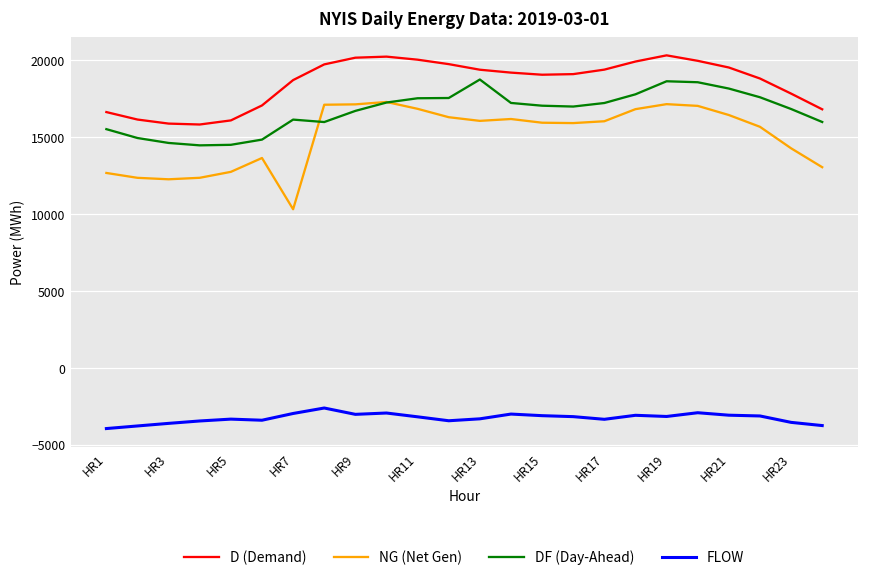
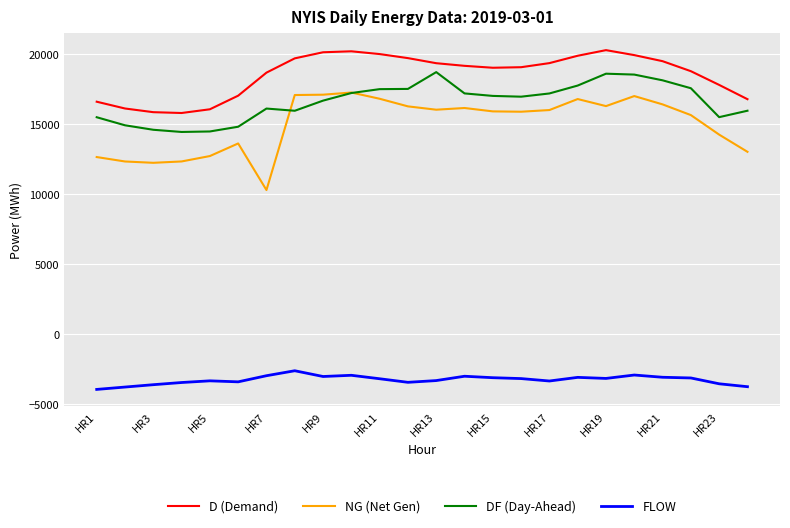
  {
    "D (Demand)": {
      "HR1": 16600,
      "HR3": 15900,
      "HR5": 16100,
      "HR7": 18700,
      "HR9": 20100,
      "HR11": 20000,
      "HR13": 19400,
      "HR15": 19000,
      "HR17": 19400,
      "HR19": 20300,
      "HR21": 19500,
      "HR23": 17800
    },
    "NG (Net Gen)": {
      "HR1": 12600,
      "HR3": 12200,
      "HR5": 12700,
      "HR7": 10300,
      "HR9": 17100,
      "HR11": 16800,
      "HR13": 16000,
      "HR15": 15900,
      "HR17": 16000,
-     "HR19": 17100,
+     "HR19": 16300,
      "HR21": 16400,
      "HR23": 14200
    },
    "DF (Day-Ahead)": {
      "HR1": 15500,
      "HR3": 14600,
      "HR5": 14500,
      "HR7": 16100,
      "HR9": 16700,
      "HR11": 17500,
      "HR13": 18700,
      "HR15": 17000,
      "HR17": 17200,
      "HR19": 18600,
      "HR21": 18100,
-     "HR23": 16800
+     "HR23": 15500
    },
    "FLOW": {
      "HR1": -4000,
      "HR3": -3600,
      "HR5": -3300,
      "HR7": -3000,
      "HR9": -3000,
      "HR11": -3200,
      "HR13": -3300,
      "HR15": -3100,
      "HR17": -3400,
      "HR19": -3200,
      "HR21": -3100,
      "HR23": -3600
    }
  }
